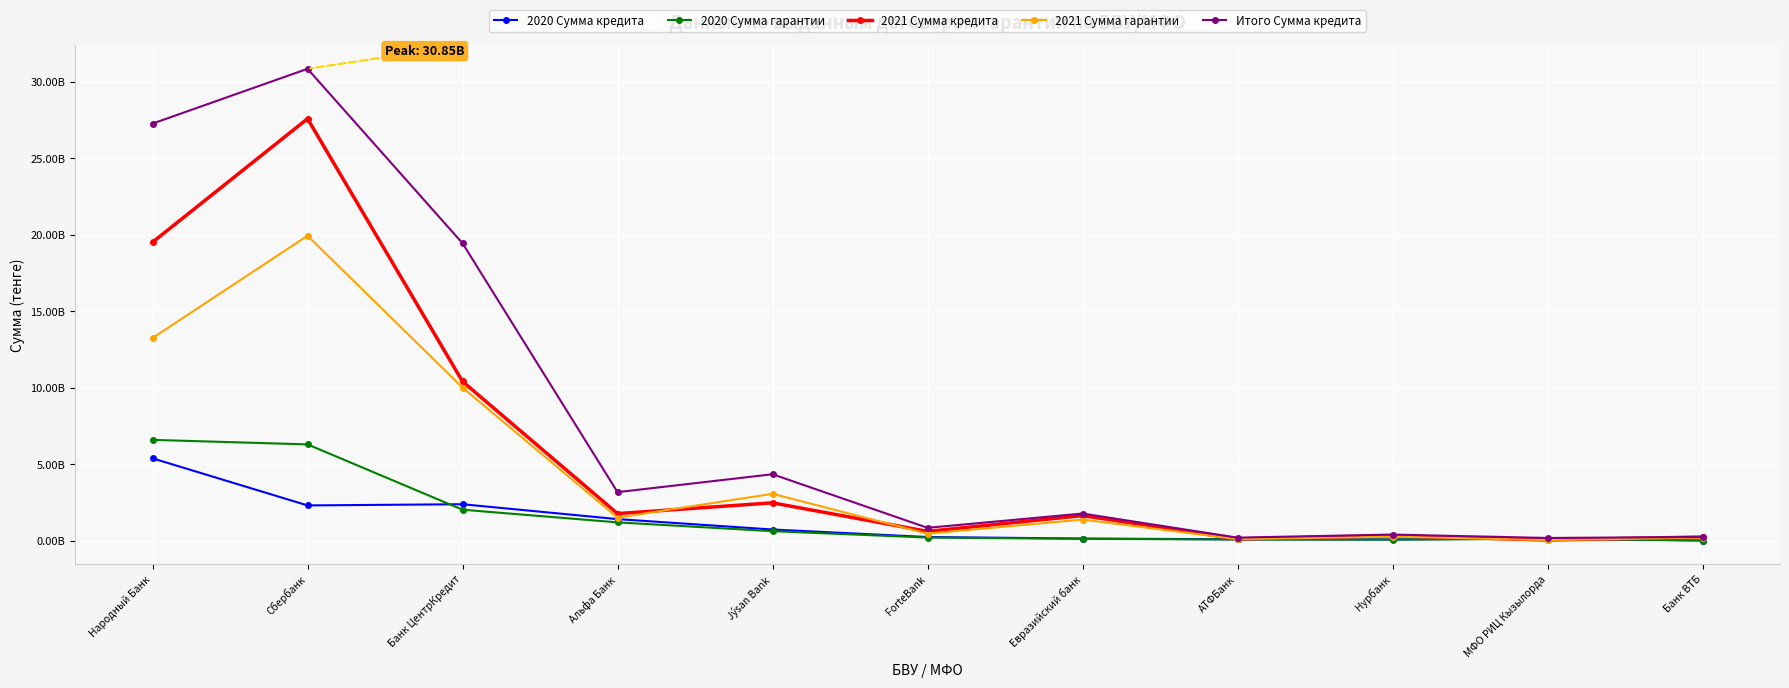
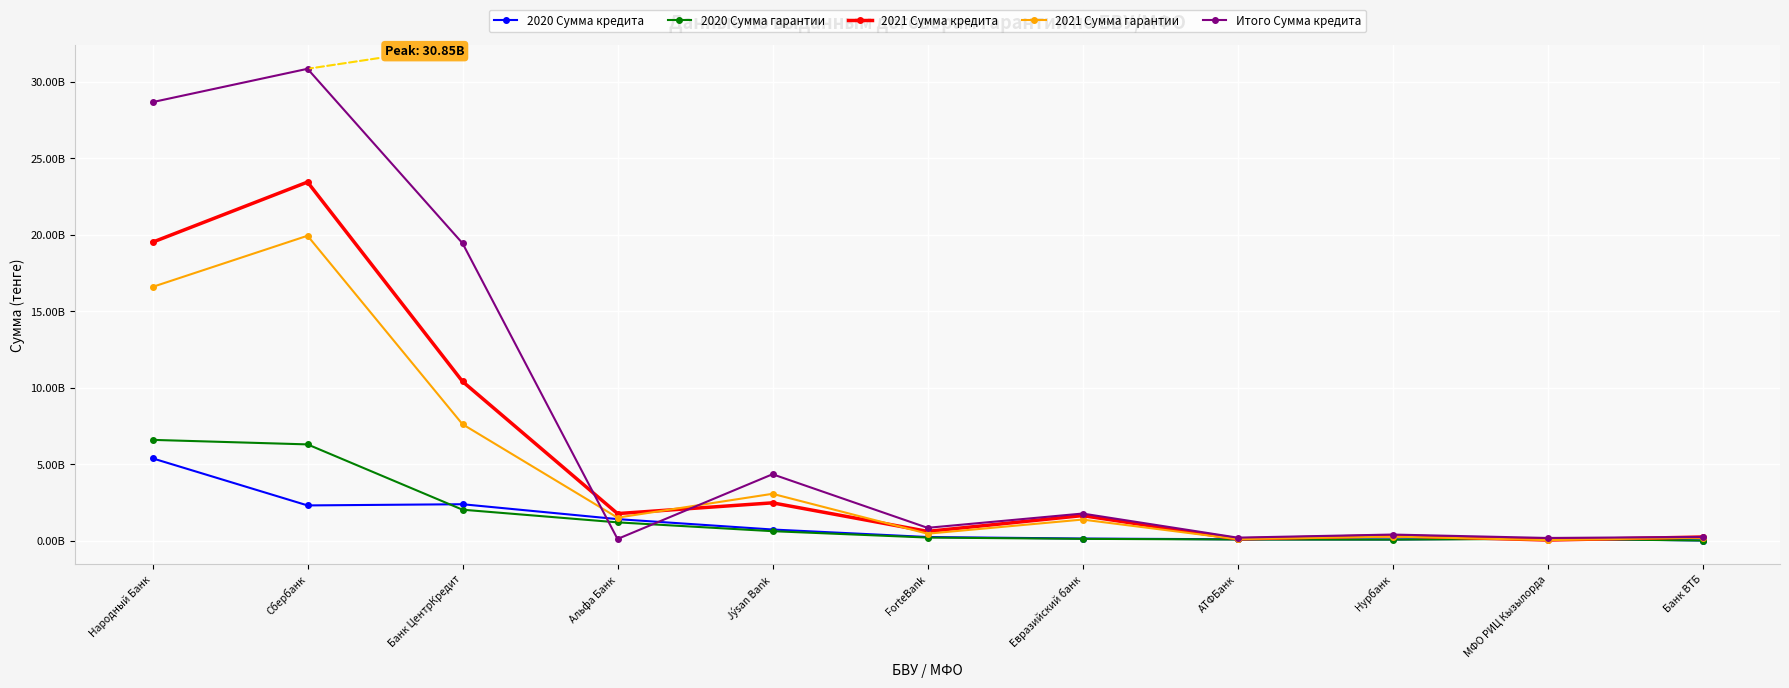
  {
    "2020 Сумма кредита": {
      "Народный Банк": 5400000000,
      "Сбербанк": 2300000000,
      "Банк ЦентрКредит": 2400000000
    },
    "2020 Сумма гарантии": {
      "Народный Банк": 6600000000,
      "Сбербанк": 6300000000,
      "Банк ЦентрКредит": 2000000000,
      "Альфа Банк": 1200000000
    },
    "2021 Сумма кредита": {
      "Народный Банк": 19500000000,
-     "Сбербанк": 27600000000,
+     "Сбербанк": 23400000000,
      "Банк ЦентрКредит": 10400000000,
      "Альфа Банк": 1800000000,
      "Jýsan Bank": 2500000000
    },
    "2021 Сумма гарантии": {
-     "Народный Банк": 13200000000,
+     "Народный Банк": 16600000000,
      "Сбербанк": 19900000000,
-     "Банк ЦентрКредит": 10000000000,
+     "Банк ЦентрКредит": 7600000000,
      "Jýsan Bank": 3100000000,
      "Евразийский банк": 1400000000
    },
    "Итого Сумма кредита": {
-     "Народный Банк": 27300000000,
+     "Народный Банк": 28700000000,
      "Банк ЦентрКредит": 19400000000,
-     "Альфа Банк": 3200000000,
+     "Альфа Банк": 100000000,
      "Jýsan Bank": 4300000000,
      "ForteBank": 800000000
    }
  }
